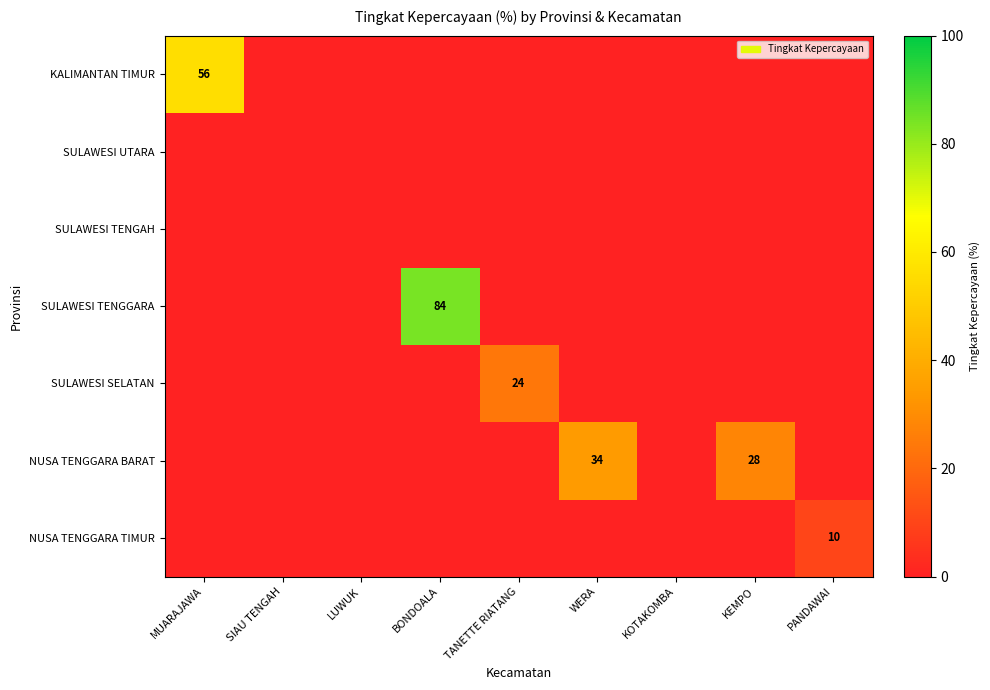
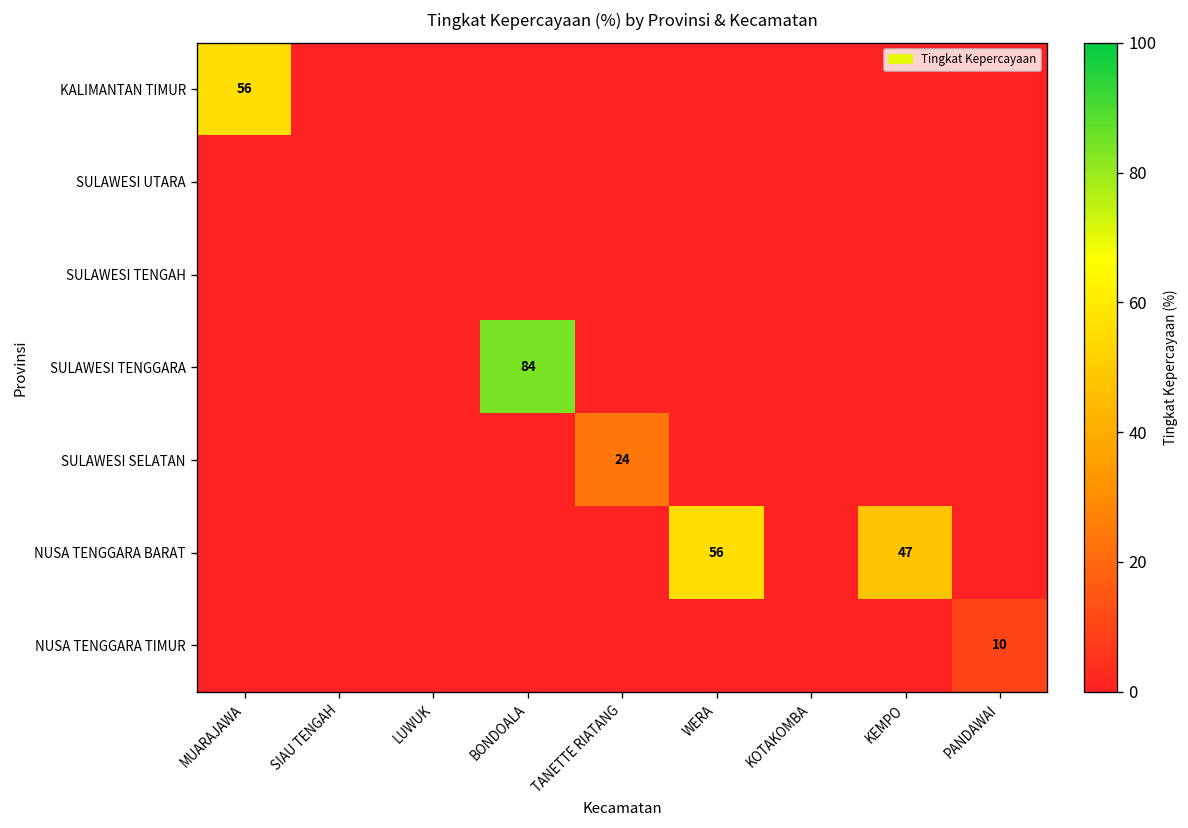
  {
    "KALIMANTAN TIMUR": {
      "MUARAJAWA": 56
    },
    "SULAWESI TENGGARA": {
      "BONDOALA": 84
    },
    "SULAWESI SELATAN": {
      "TANETTE RIATANG": 24
    },
    "NUSA TENGGARA BARAT": {
-     "WERA": 34,
-     "KEMPO": 28
+     "WERA": 56,
+     "KEMPO": 47
    },
    "NUSA TENGGARA TIMUR": {
      "PANDAWAI": 10
    }
  }
